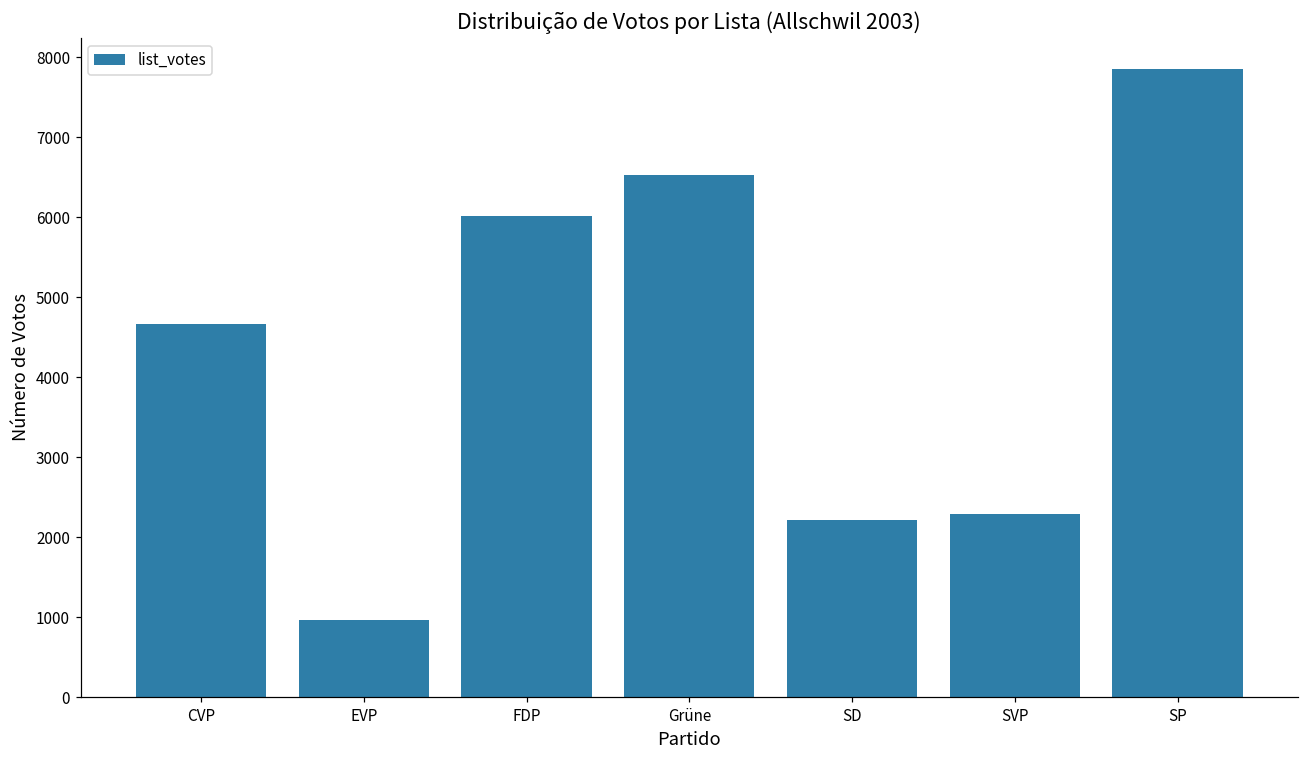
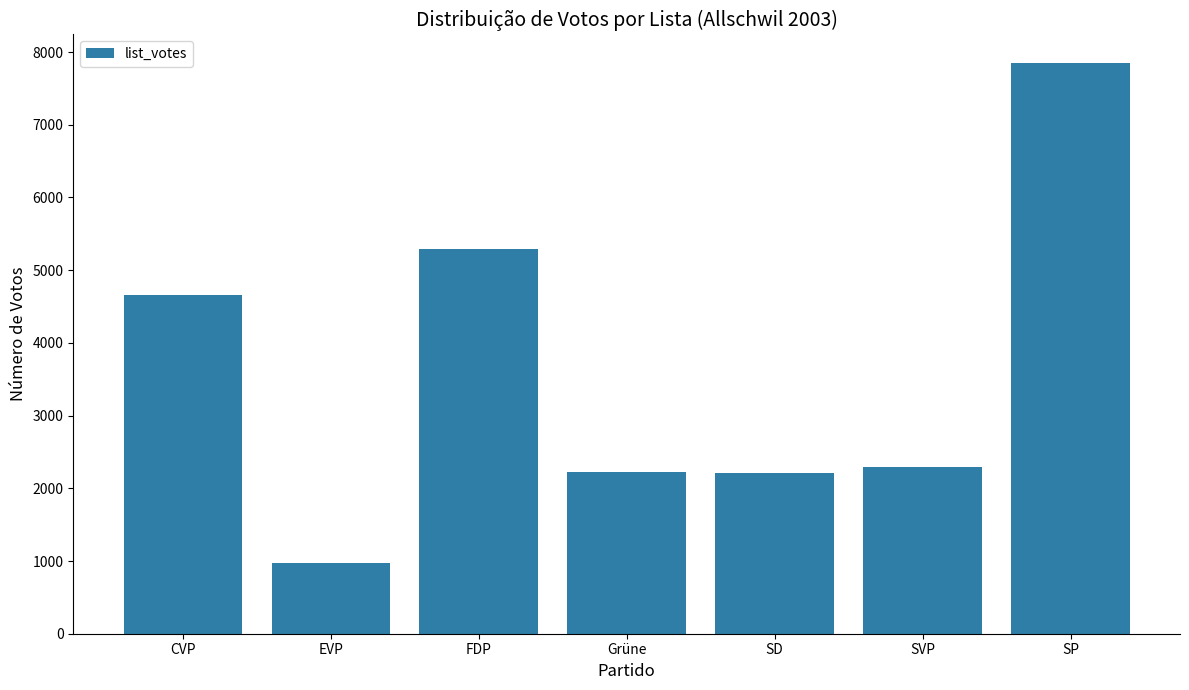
  {
    "CVP": 4700,
    "EVP": 1000,
-   "FDP": 6000,
-   "Grüne": 6500,
+   "FDP": 5300,
+   "Grüne": 2200,
    "SD": 2200,
    "SVP": 2300,
    "SP": 7800
  }
